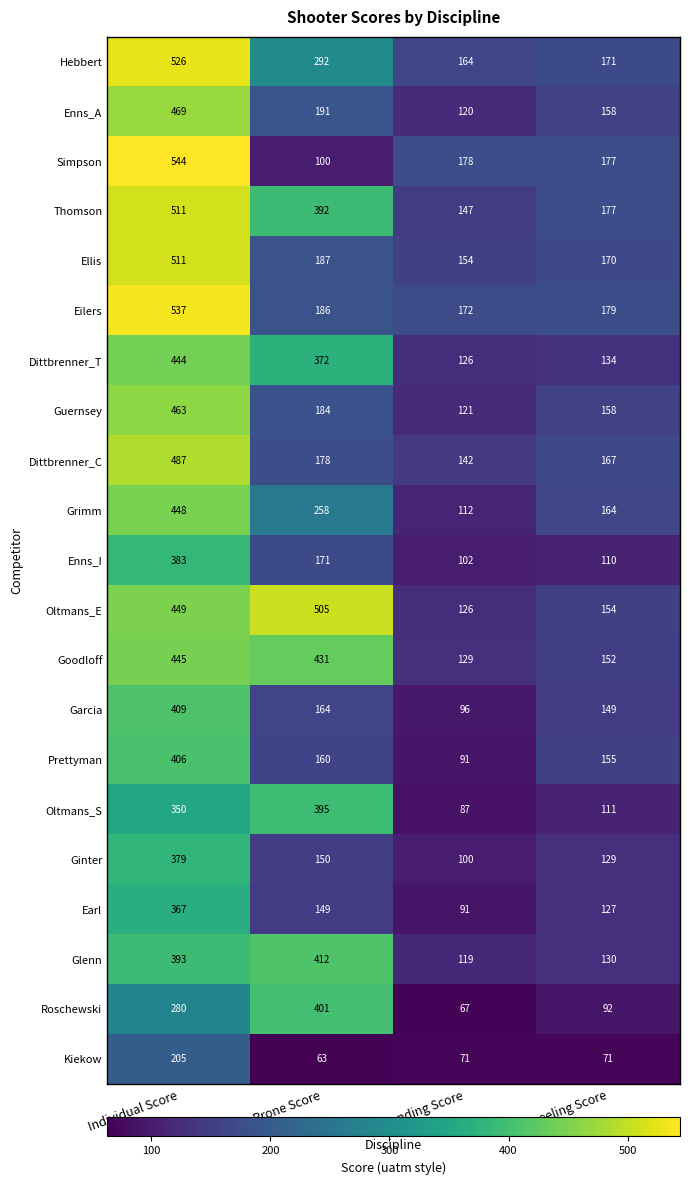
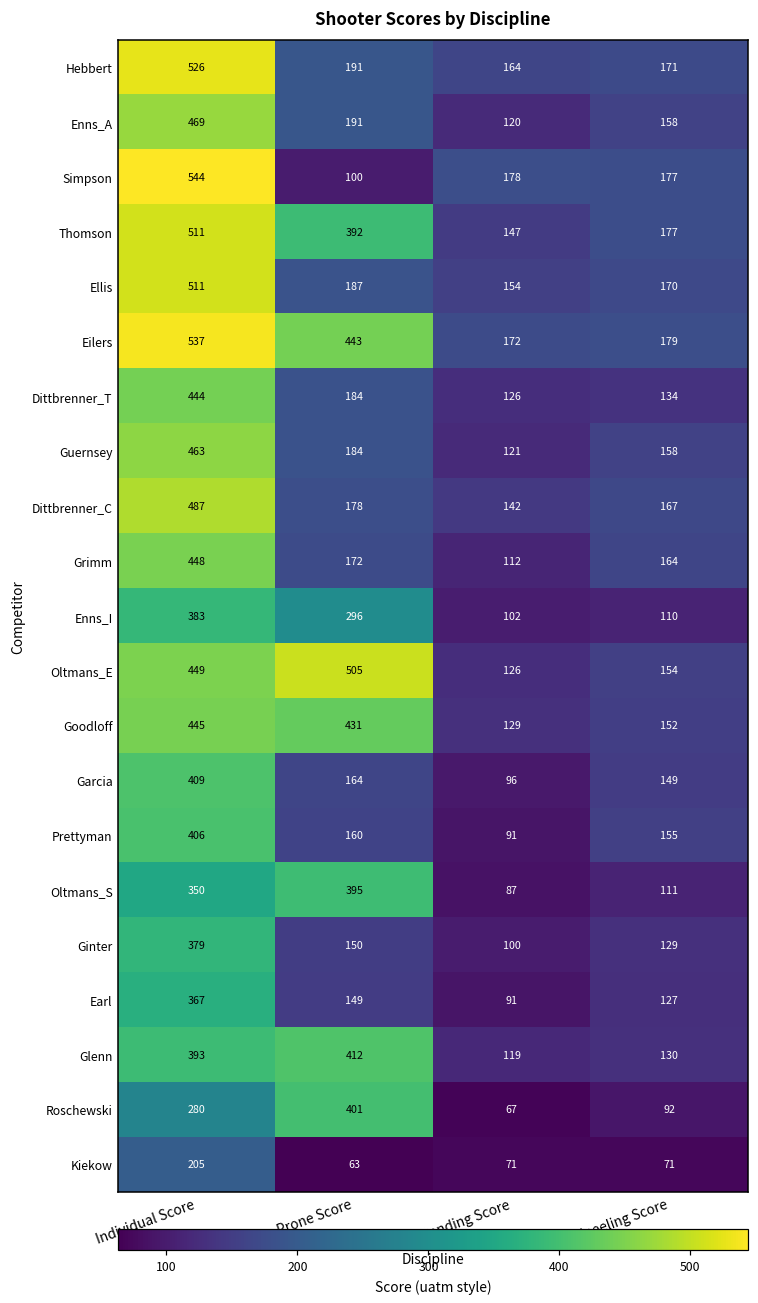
  {
    "Hebbert": {
-     "Prone Score": 292
+     "Prone Score": 191
    },
    "Enns_A": {
      "Prone Score": 191
    },
    "Simpson": {
      "Prone Score": 100
    },
    "Thomson": {
      "Prone Score": 392
    },
    "Ellis": {
      "Prone Score": 187
    },
    "Eilers": {
-     "Prone Score": 186
+     "Prone Score": 443
    },
    "Dittbrenner_T": {
-     "Prone Score": 372
+     "Prone Score": 184
    },
    "Guernsey": {
      "Prone Score": 184
    },
    "Dittbrenner_C": {
      "Prone Score": 178
    },
    "Grimm": {
-     "Prone Score": 258
+     "Prone Score": 172
    },
    "Enns_I": {
-     "Prone Score": 171
+     "Prone Score": 296
    },
    "Oltmans_E": {
      "Prone Score": 505
    },
    "Goodloff": {
      "Prone Score": 431
    },
    "Garcia": {
      "Prone Score": 164
    },
    "Prettyman": {
      "Prone Score": 160
    },
    "Oltmans_S": {
      "Prone Score": 395
    },
    "Ginter": {
      "Prone Score": 150
    },
    "Earl": {
      "Prone Score": 149
    },
    "Glenn": {
      "Prone Score": 412
    },
    "Roschewski": {
      "Prone Score": 401
    },
    "Kiekow": {
      "Prone Score": 63
    }
  }
